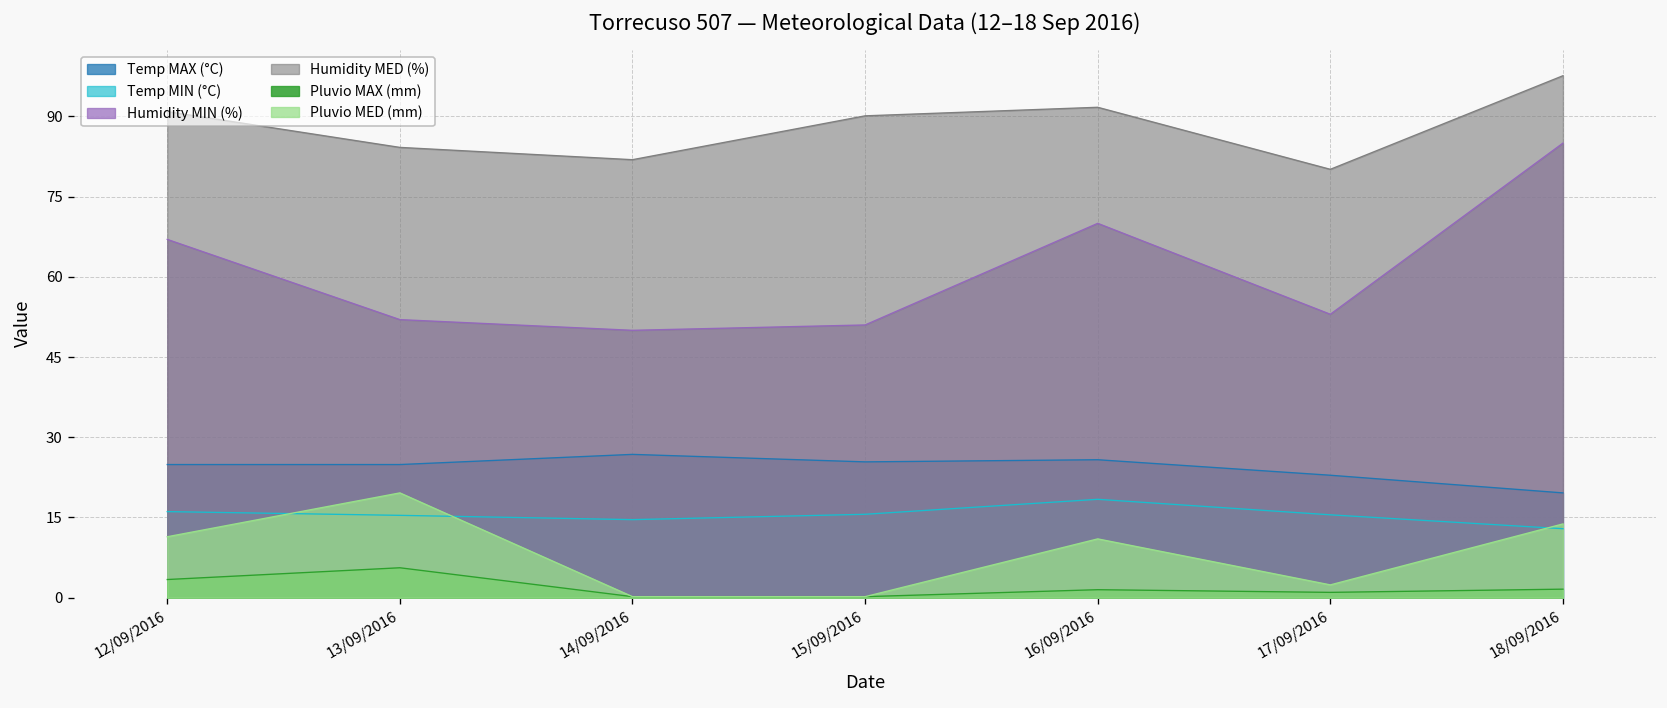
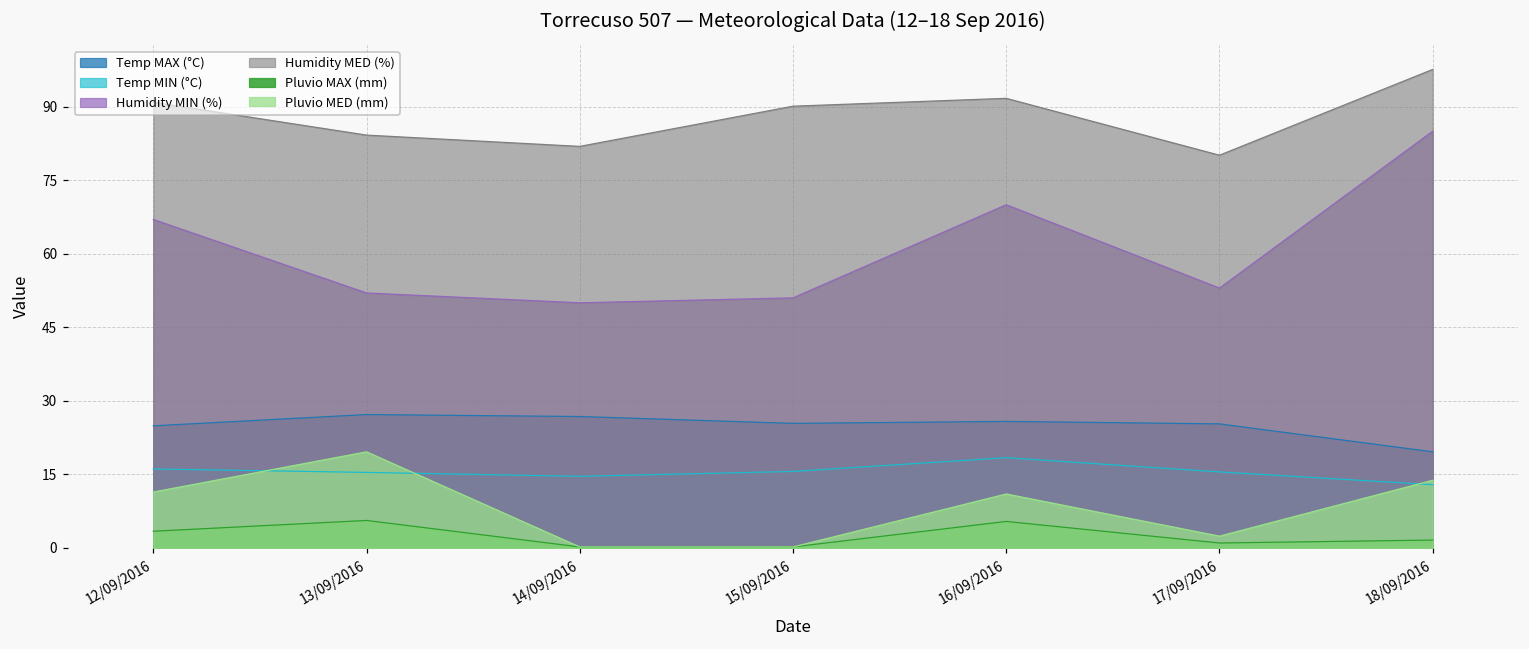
  {
    "Temp MAX (°C)": {
      "12/09/2016": 25,
-     "13/09/2016": 25,
+     "13/09/2016": 27,
      "14/09/2016": 27,
      "15/09/2016": 25,
      "16/09/2016": 26,
-     "17/09/2016": 23,
+     "17/09/2016": 25,
      "18/09/2016": 20
    },
    "Temp MIN (°C)": {
      "12/09/2016": 16,
      "13/09/2016": 15,
      "14/09/2016": 15,
      "15/09/2016": 16,
      "16/09/2016": 18,
      "17/09/2016": 16,
      "18/09/2016": 13
    },
    "Humidity MIN (%)": {
      "12/09/2016": 67,
      "13/09/2016": 52,
      "14/09/2016": 50,
      "15/09/2016": 51,
      "16/09/2016": 70,
      "17/09/2016": 53,
      "18/09/2016": 85
    },
    "Humidity MED (%)": {
      "13/09/2016": 84,
      "14/09/2016": 82,
      "15/09/2016": 90,
      "16/09/2016": 92,
      "17/09/2016": 80,
      "18/09/2016": 98
    },
    "Pluvio MAX (mm)": {
      "12/09/2016": 3,
      "13/09/2016": 6,
-     "16/09/2016": 2,
+     "16/09/2016": 5,
      "17/09/2016": 1,
      "18/09/2016": 2
    },
    "Pluvio MED (mm)": {
      "12/09/2016": 11,
      "13/09/2016": 20,
      "16/09/2016": 11,
      "17/09/2016": 2,
      "18/09/2016": 14
    }
  }
